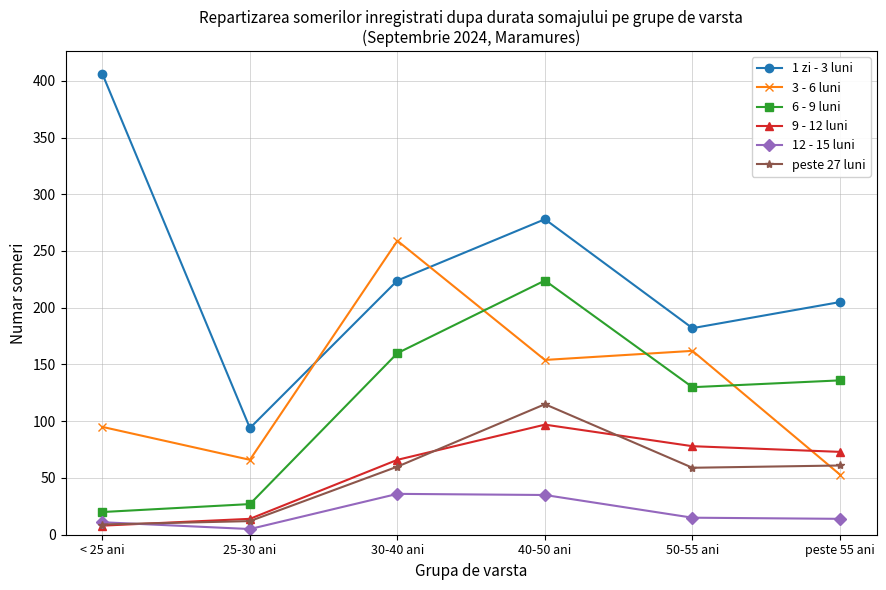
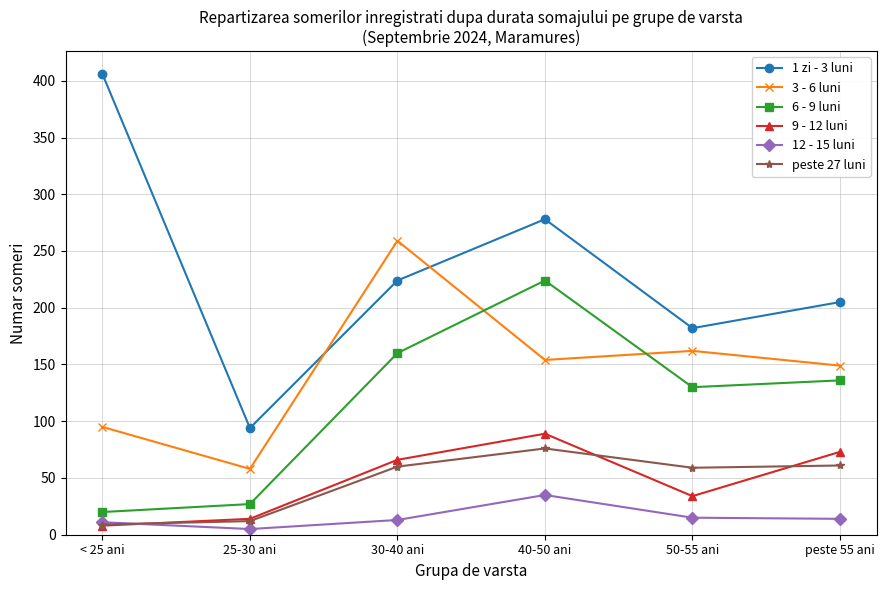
  {
    "1 zi - 3 luni": {
      "< 25 ani": 406,
      "25-30 ani": 94,
      "30-40 ani": 224,
      "40-50 ani": 278,
      "50-55 ani": 182,
      "peste 55 ani": 205
    },
    "3 - 6 luni": {
      "< 25 ani": 95,
-     "25-30 ani": 66,
+     "25-30 ani": 58,
      "30-40 ani": 259,
      "40-50 ani": 154,
      "50-55 ani": 162,
-     "peste 55 ani": 53
+     "peste 55 ani": 149
    },
    "6 - 9 luni": {
      "< 25 ani": 20,
      "25-30 ani": 27,
      "30-40 ani": 160,
      "40-50 ani": 224,
      "50-55 ani": 130,
      "peste 55 ani": 136
    },
    "9 - 12 luni": {
      "30-40 ani": 66,
-     "40-50 ani": 97,
-     "50-55 ani": 78,
+     "40-50 ani": 89,
+     "50-55 ani": 34,
      "peste 55 ani": 73
    },
    "12 - 15 luni": {
      "25-30 ani": 5,
-     "30-40 ani": 36,
+     "30-40 ani": 13,
      "40-50 ani": 35,
      "50-55 ani": 15,
      "peste 55 ani": 14
    },
    "peste 27 luni": {
      "30-40 ani": 60,
-     "40-50 ani": 115,
+     "40-50 ani": 76,
      "50-55 ani": 59,
      "peste 55 ani": 61
    }
  }
